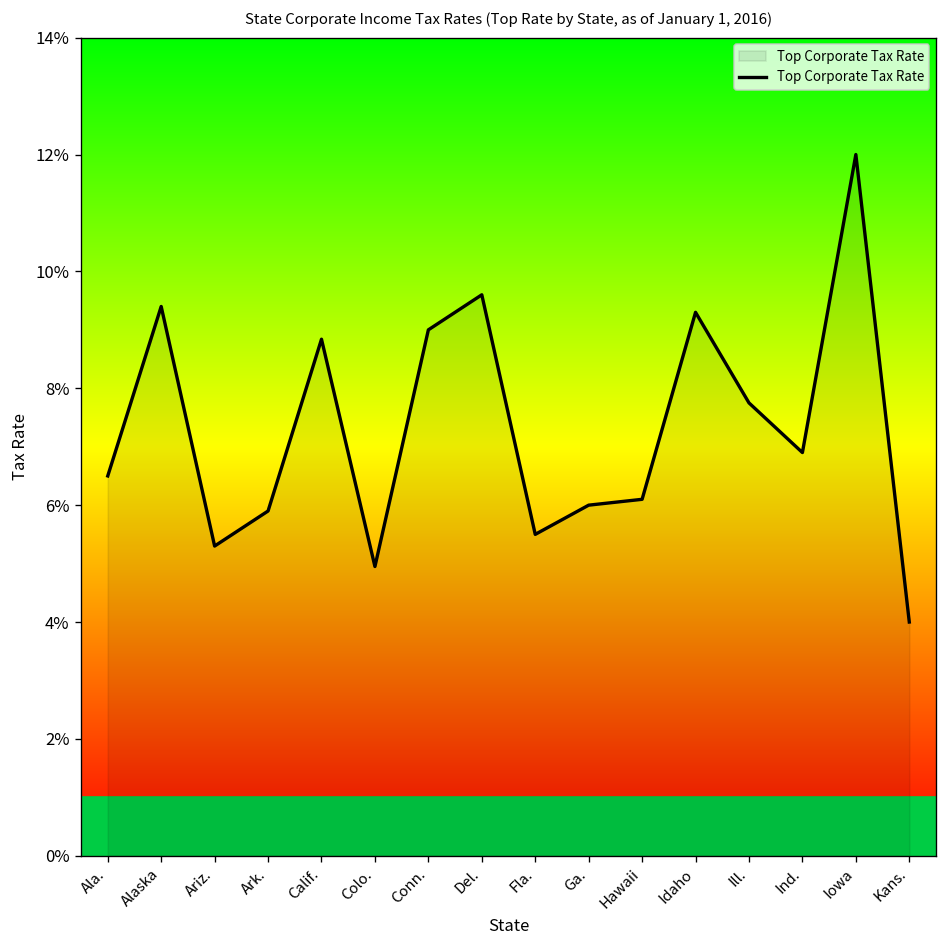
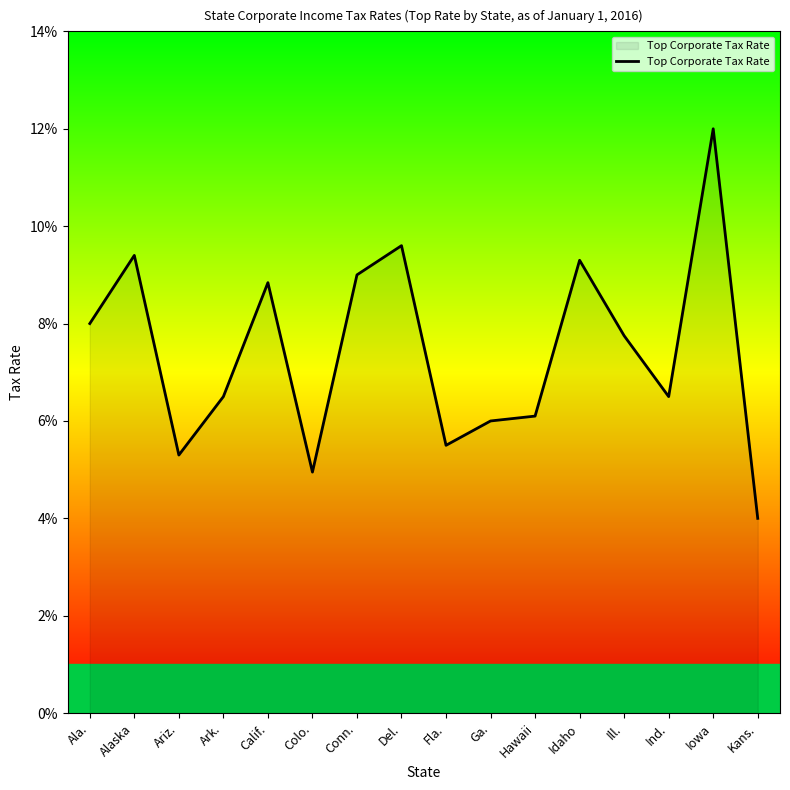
  {
-   "Ala.": "6.5%",
+   "Ala.": "8.0%",
    "Alaska": "9.4%",
    "Ariz.": "5.3%",
-   "Ark.": "5.9%",
+   "Ark.": "6.5%",
    "Calif.": "8.8%",
    "Colo.": "5.0%",
    "Conn.": "9.0%",
    "Del.": "9.6%",
    "Fla.": "5.5%",
    "Ga.": "6.0%",
    "Hawaii": "6.1%",
    "Idaho": "9.3%",
    "Ill.": "7.8%",
-   "Ind.": "6.9%",
+   "Ind.": "6.5%",
    "Iowa": "12.0%",
    "Kans.": "4.0%"
  }
